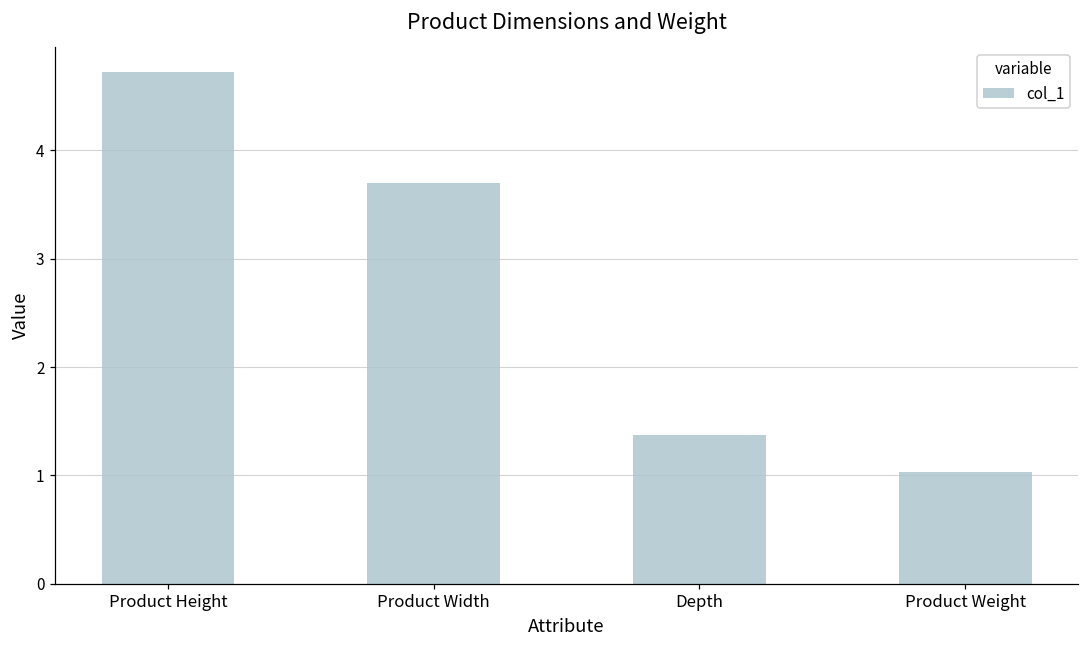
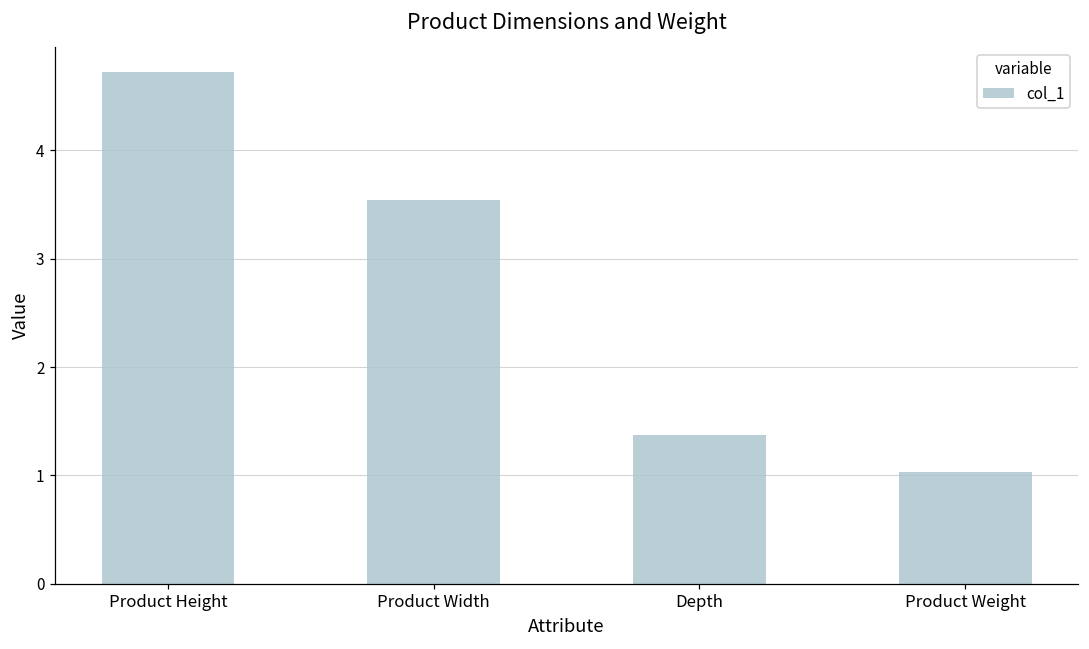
  {
    "Product Height": 4.7,
-   "Product Width": 3.7,
+   "Product Width": 3.5,
    "Depth": 1.4,
    "Product Weight": 1.0
  }
